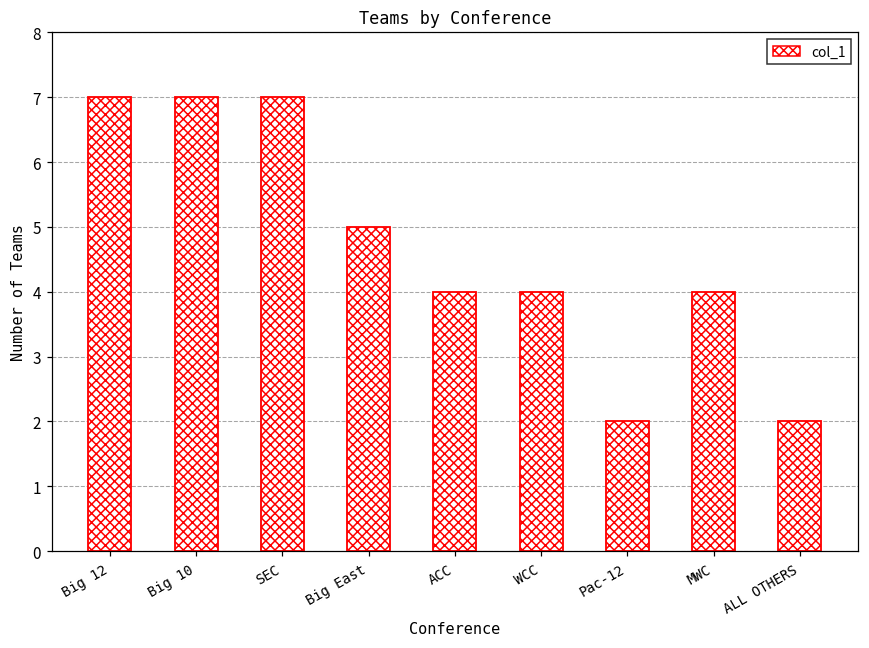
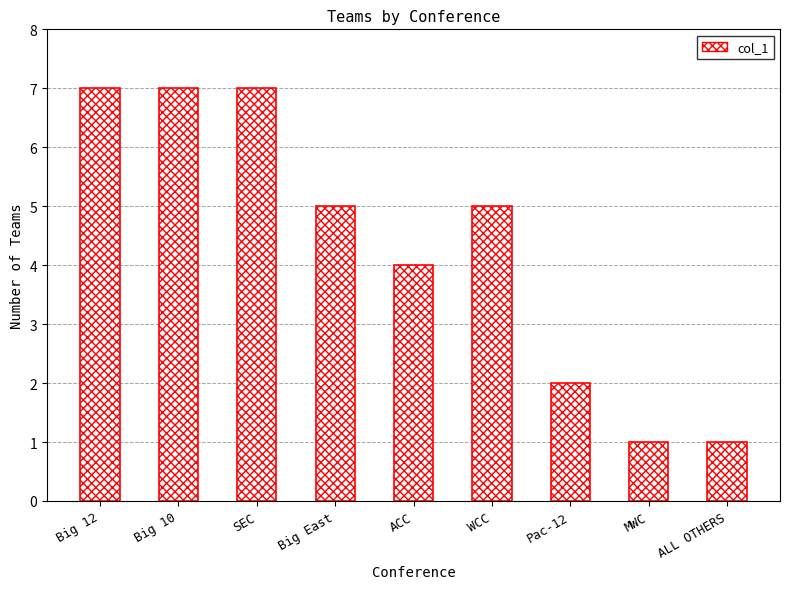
  {
    "Big 12": 7,
    "Big 10": 7,
    "SEC": 7,
    "Big East": 5,
    "ACC": 4,
-   "WCC": 4,
+   "WCC": 5,
    "Pac-12": 2,
-   "MWC": 4,
-   "ALL OTHERS": 2
+   "MWC": 1,
+   "ALL OTHERS": 1
  }
